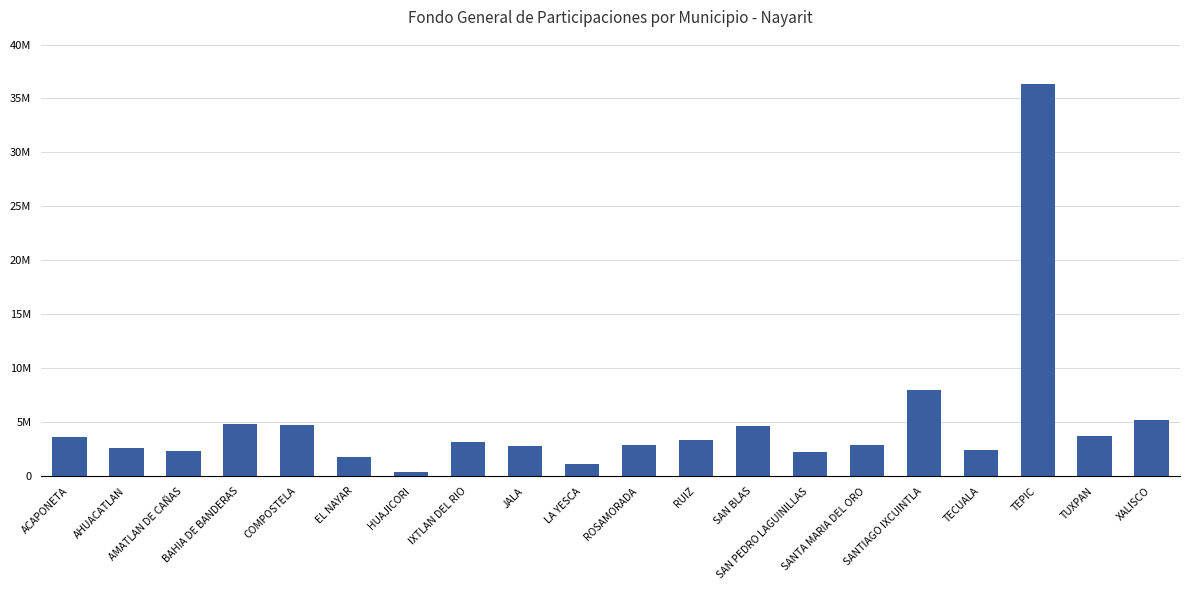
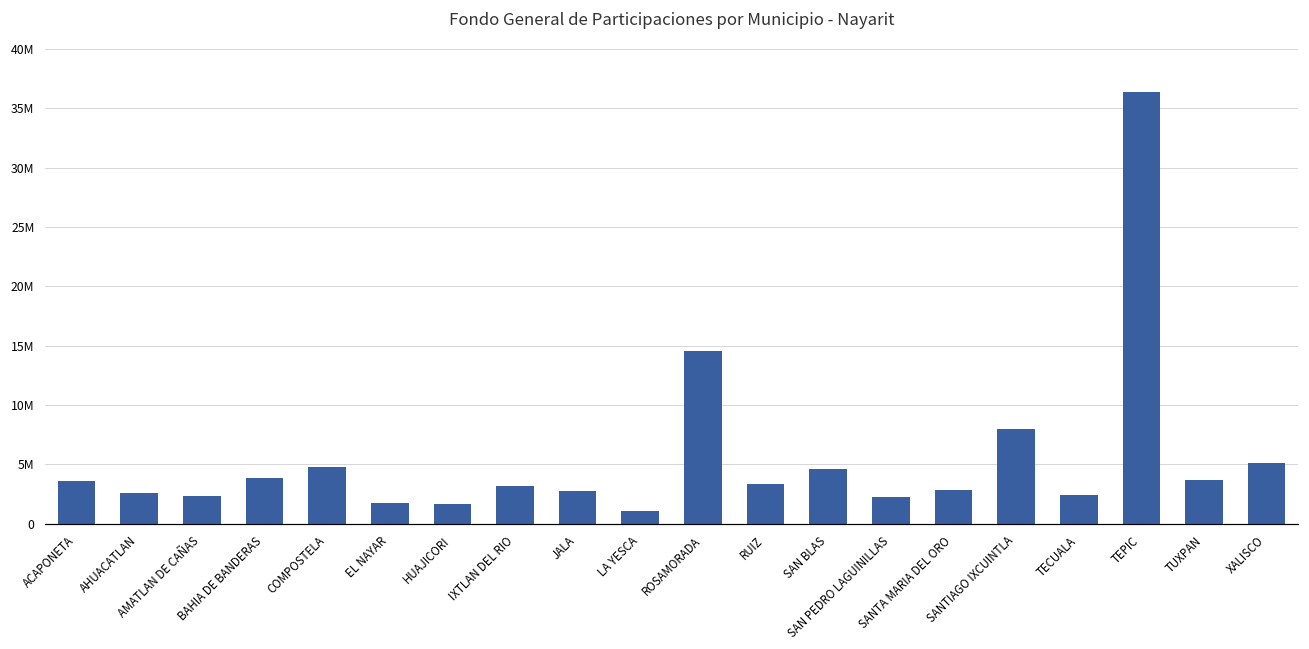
  {
    "ACAPONETA": 3600000,
    "AHUACATLAN": 2600000,
    "AMATLAN DE CAÑAS": 2300000,
-   "BAHIA DE BANDERAS": 4800000,
+   "BAHIA DE BANDERAS": 3800000,
    "COMPOSTELA": 4800000,
    "EL NAYAR": 1800000,
-   "HUAJICORI": 400000,
+   "HUAJICORI": 1700000,
    "IXTLAN DEL RIO": 3100000,
    "JALA": 2800000,
    "LA YESCA": 1100000,
-   "ROSAMORADA": 2900000,
+   "ROSAMORADA": 14500000,
    "RUIZ": 3400000,
    "SAN BLAS": 4700000,
    "SAN PEDRO LAGUINILLAS": 2300000,
    "SANTA MARIA DEL ORO": 2800000,
    "SANTIAGO IXCUINTLA": 8000000,
    "TECUALA": 2500000,
    "TEPIC": 36300000,
    "TUXPAN": 3700000,
    "XALISCO": 5200000
  }
